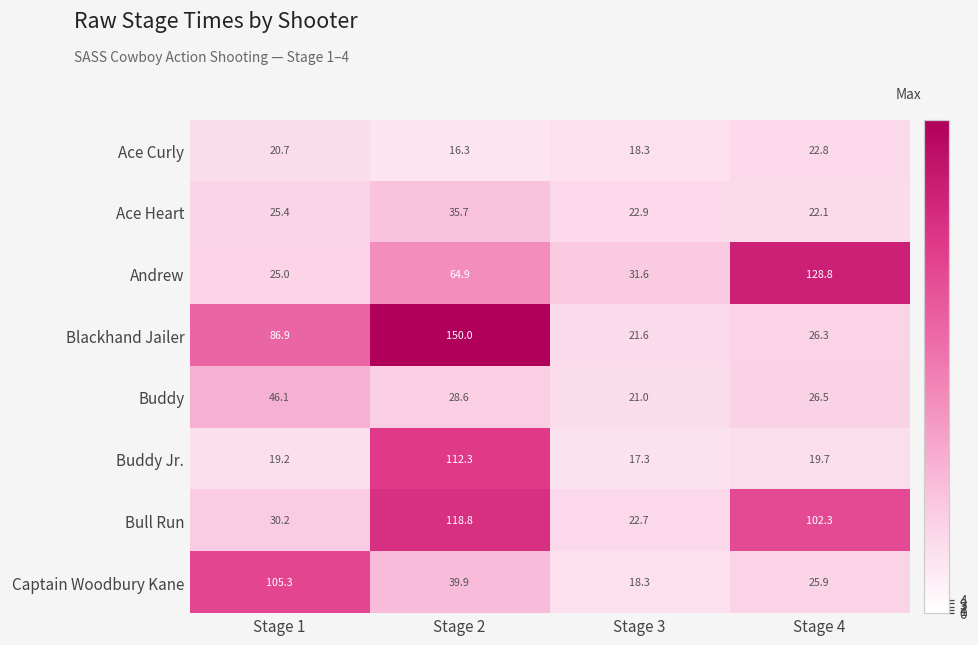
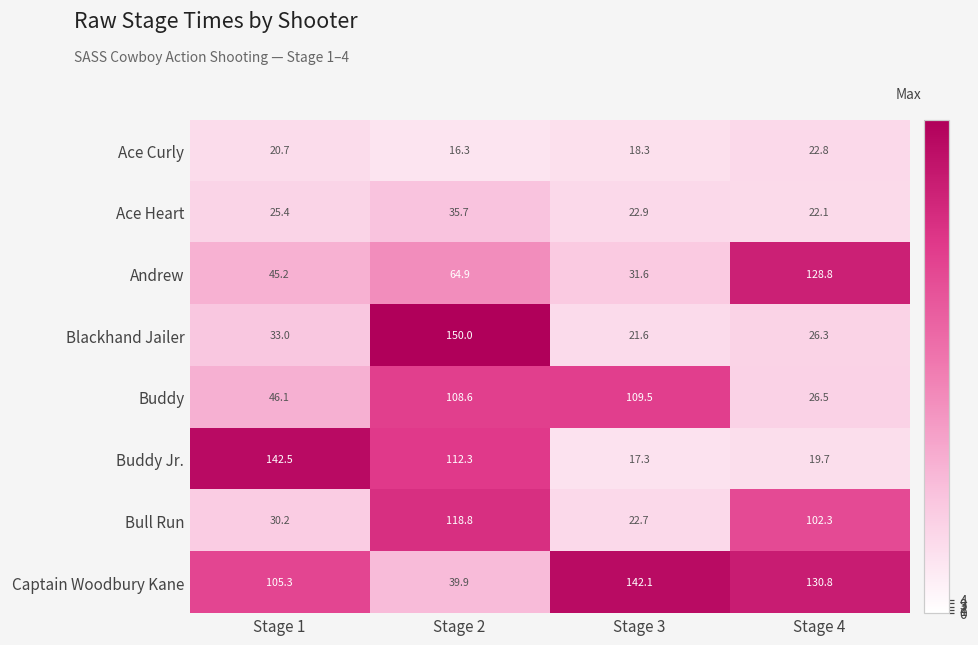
  {
    "Ace Curly": {
      "Stage 1": 20.7,
      "Stage 2": 16.3,
      "Stage 3": 18.3,
      "Stage 4": 22.8
    },
    "Ace Heart": {
      "Stage 1": 25.4,
      "Stage 2": 35.7,
      "Stage 3": 22.9,
      "Stage 4": 22.1
    },
    "Andrew": {
-     "Stage 1": 25.0,
+     "Stage 1": 45.2,
      "Stage 2": 64.9,
      "Stage 3": 31.6,
      "Stage 4": 128.8
    },
    "Blackhand Jailer": {
-     "Stage 1": 86.9,
+     "Stage 1": 33.0,
      "Stage 2": 150.0,
      "Stage 3": 21.6,
      "Stage 4": 26.3
    },
    "Buddy": {
      "Stage 1": 46.1,
-     "Stage 2": 28.6,
-     "Stage 3": 21.0,
+     "Stage 2": 108.6,
+     "Stage 3": 109.5,
      "Stage 4": 26.5
    },
    "Buddy Jr.": {
-     "Stage 1": 19.2,
+     "Stage 1": 142.5,
      "Stage 2": 112.3,
      "Stage 3": 17.3,
      "Stage 4": 19.7
    },
    "Bull Run": {
      "Stage 1": 30.2,
      "Stage 2": 118.8,
      "Stage 3": 22.7,
      "Stage 4": 102.3
    },
    "Captain Woodbury Kane": {
      "Stage 1": 105.3,
      "Stage 2": 39.9,
-     "Stage 3": 18.3,
-     "Stage 4": 25.9
+     "Stage 3": 142.1,
+     "Stage 4": 130.8
    }
  }
